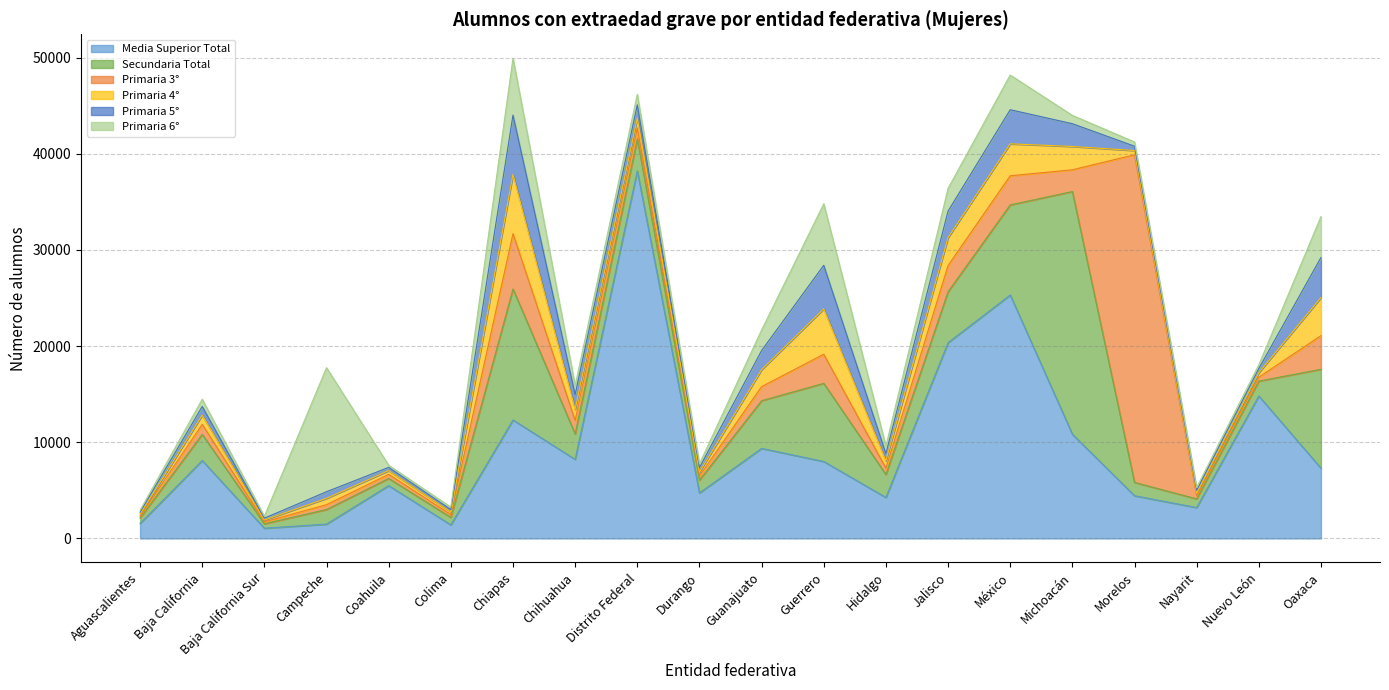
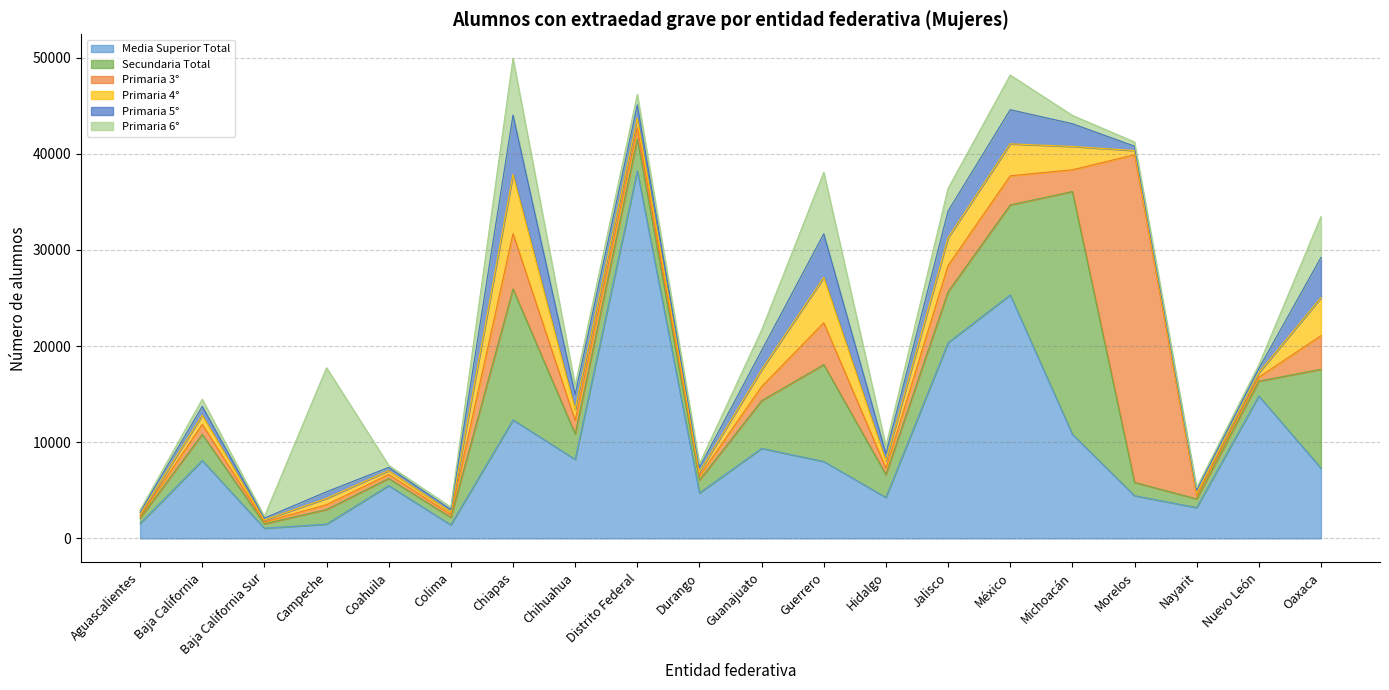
  {
    "Secundaria Total": {
      "Baja California": 3000,
      "Campeche": 2000,
      "Coahuila": 1000,
      "Colima": 1000,
      "Chiapas": 14000,
      "Chihuahua": 3000,
      "Distrito Federal": 3000,
      "Durango": 1000,
      "Guanajuato": 5000,
-     "Guerrero": 8000,
+     "Guerrero": 10000,
      "Hidalgo": 2000,
      "Jalisco": 5000,
      "México": 9000,
      "Michoacán": 25000,
      "Morelos": 1000,
      "Nayarit": 1000,
      "Nuevo León": 2000,
      "Oaxaca": 10000
    },
    "Primaria 3°": {
      "Baja California": 1000,
      "Campeche": 1000,
      "Coahuila": 0,
      "Colima": 0,
      "Chiapas": 6000,
      "Chihuahua": 1000,
      "Distrito Federal": 1000,
      "Durango": 0,
      "Guanajuato": 1000,
-     "Guerrero": 3000,
+     "Guerrero": 4000,
      "Hidalgo": 1000,
      "Jalisco": 3000,
      "México": 3000,
      "Michoacán": 2000,
      "Morelos": 34000,
      "Nuevo León": 0,
      "Oaxaca": 3000
    },
    "Primaria 4°": {
      "Baja California": 1000,
      "Campeche": 1000,
      "Coahuila": 0,
      "Chiapas": 6000,
      "Chihuahua": 1000,
      "Distrito Federal": 1000,
      "Durango": 0,
      "Guanajuato": 2000,
      "Guerrero": 5000,
      "Hidalgo": 1000,
      "Jalisco": 3000,
      "México": 3000,
      "Michoacán": 2000,
      "Morelos": 0,
      "Nuevo León": 0,
      "Oaxaca": 4000
    },
    "Primaria 6°": {
      "Baja California": 1000,
      "Campeche": 13000,
      "Chiapas": 6000,
      "Chihuahua": 1000,
      "Distrito Federal": 1000,
      "Durango": 0,
      "Guanajuato": 2000,
      "Guerrero": 6000,
      "Hidalgo": 1000,
      "Jalisco": 2000,
      "México": 4000,
      "Michoacán": 1000,
      "Morelos": 0,
      "Nayarit": 0,
      "Nuevo León": 0,
      "Oaxaca": 4000
    }
  }
